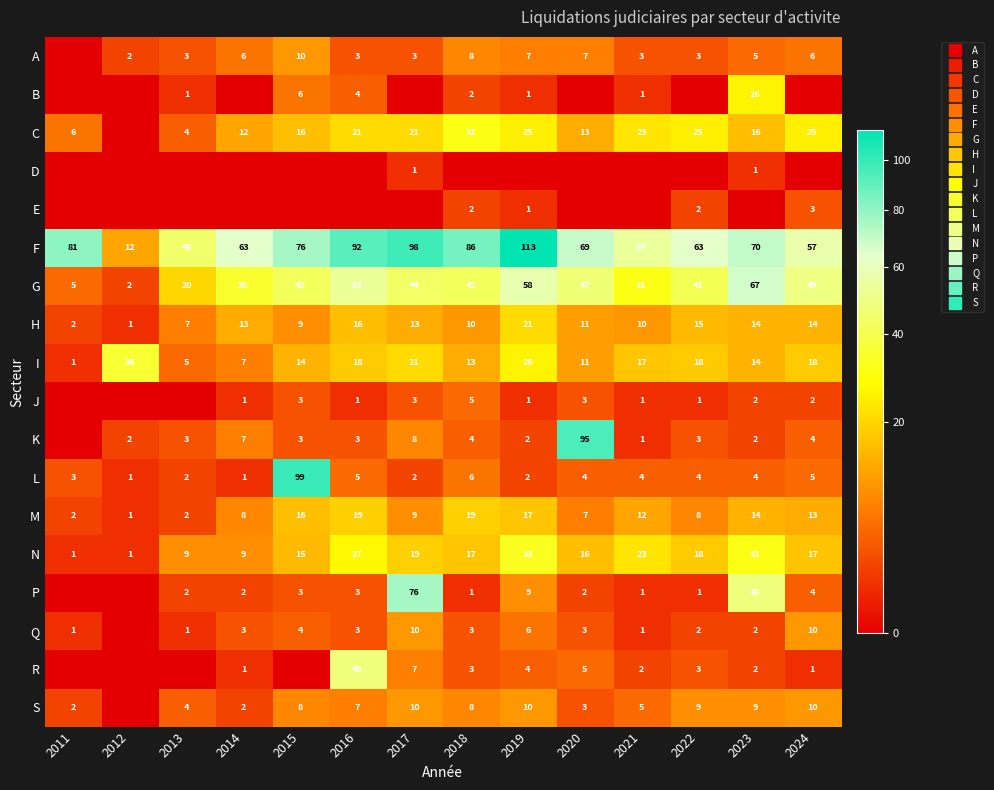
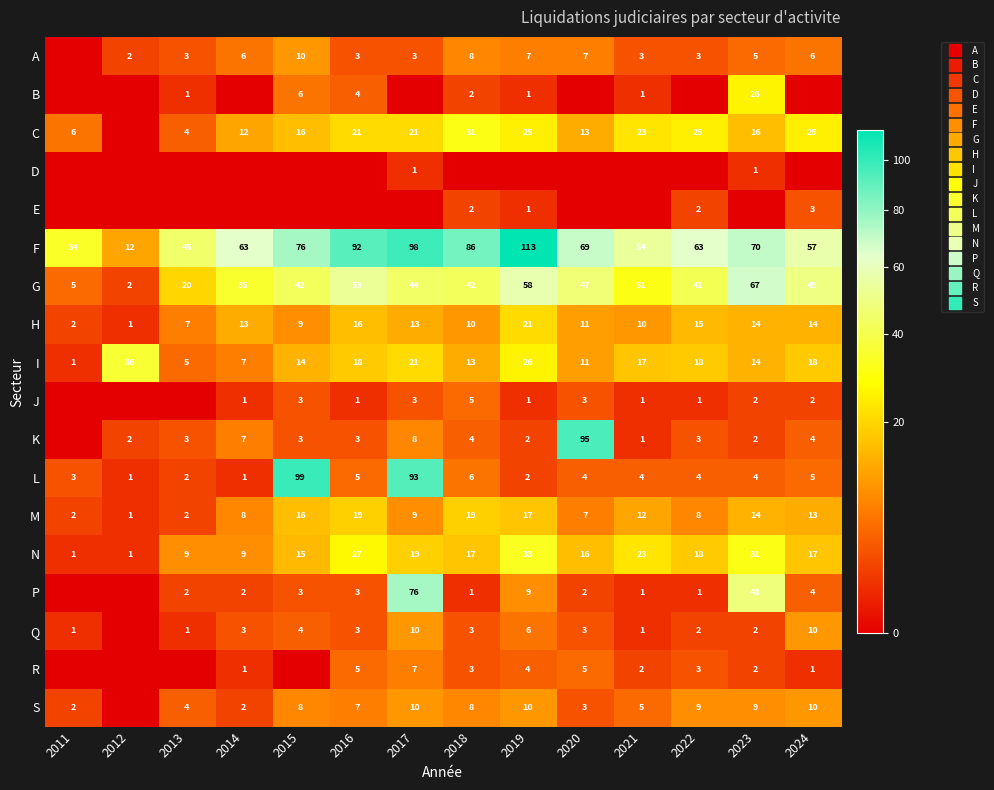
  {
    "F": {
-     "2011": 81,
+     "2011": 34,
      "2012": 12,
      "2013": 45,
      "2014": 63,
      "2015": 76,
      "2016": 92,
      "2017": 98,
      "2018": 86,
      "2019": 113,
      "2020": 69,
      "2021": 54,
      "2022": 63,
      "2023": 70,
      "2024": 57
    },
    "L": {
      "2011": 3,
      "2012": 1,
      "2013": 2,
      "2014": 1,
      "2015": 99,
      "2016": 5,
-     "2017": 2,
+     "2017": 93,
      "2018": 6,
      "2019": 2,
      "2020": 4,
      "2021": 4,
      "2022": 4,
      "2023": 4,
      "2024": 5
    },
    "R": {
      "2014": 1,
-     "2016": 48,
+     "2016": 5,
      "2017": 7,
      "2018": 3,
      "2019": 4,
      "2020": 5,
      "2021": 2,
      "2022": 3,
      "2023": 2,
      "2024": 1
    }
  }
